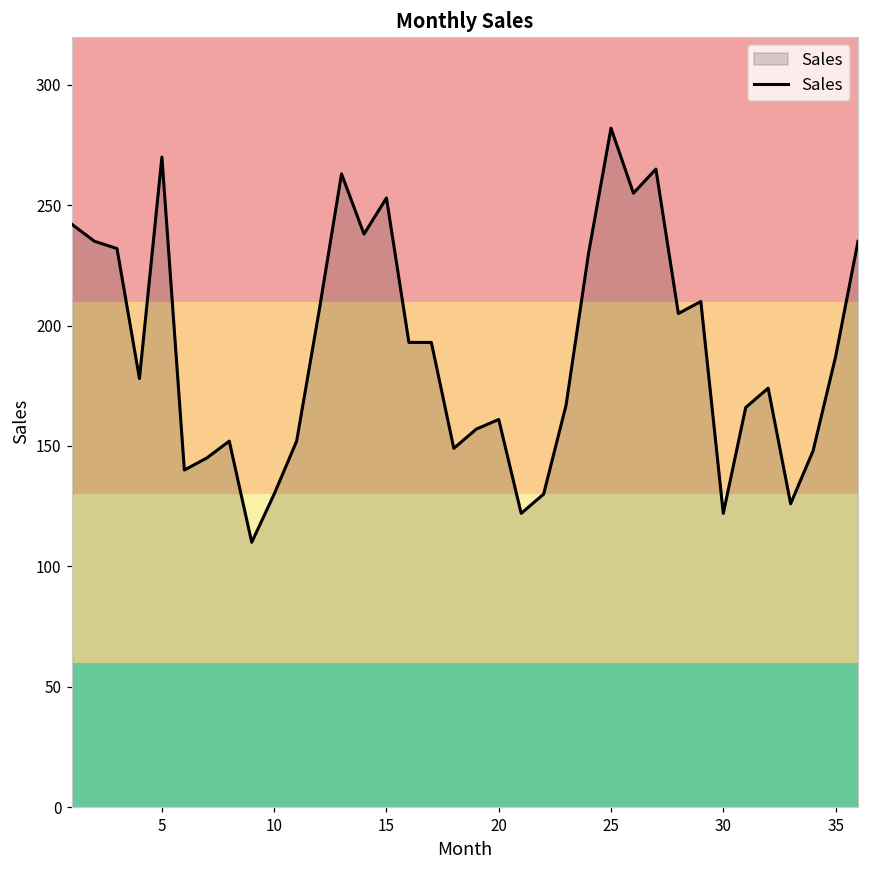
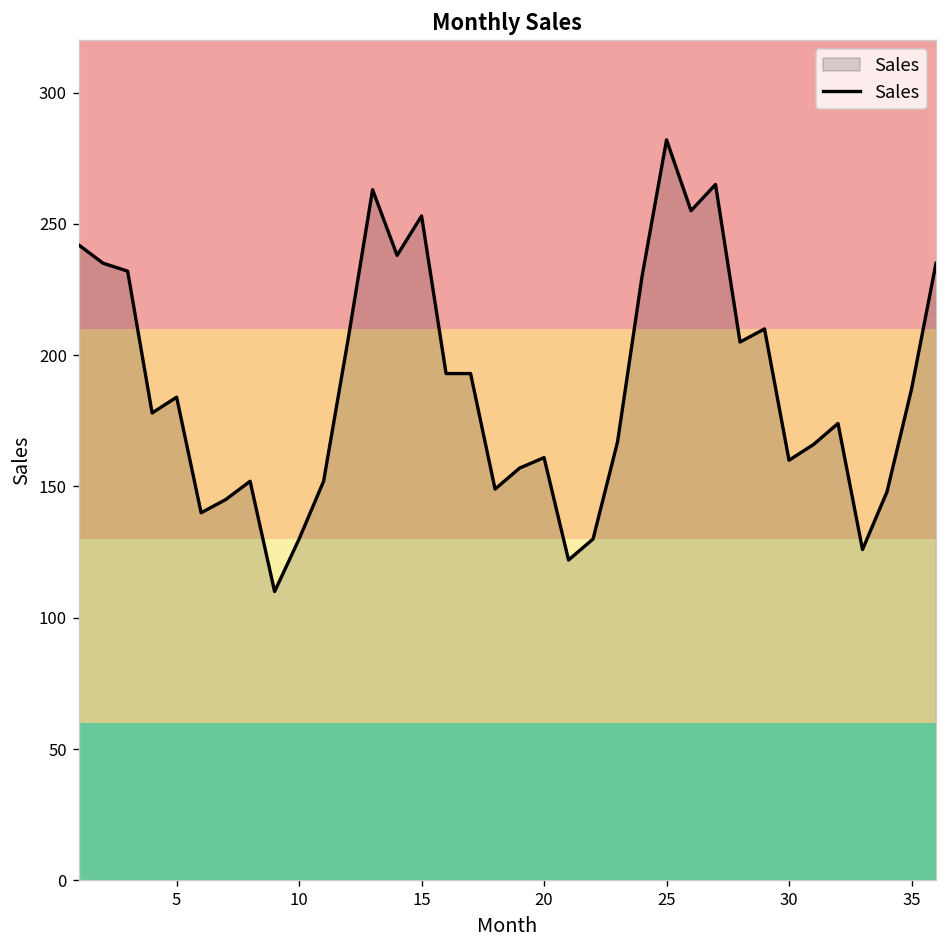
  {
-   "5": 270,
+   "5": 184,
    "10": 130,
    "15": 253,
    "20": 161,
    "25": 282,
-   "30": 122,
+   "30": 160,
    "35": 187
  }
